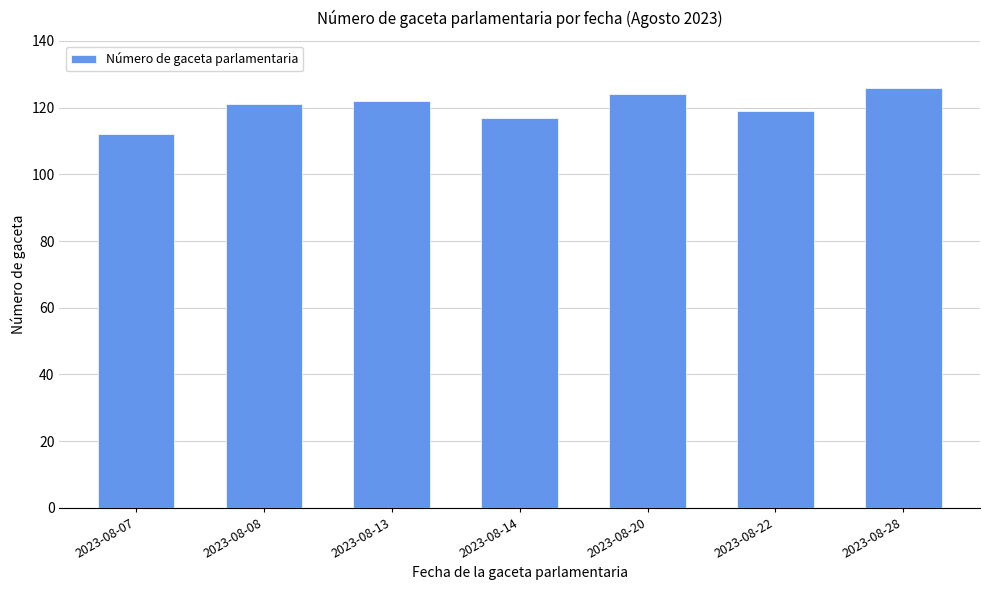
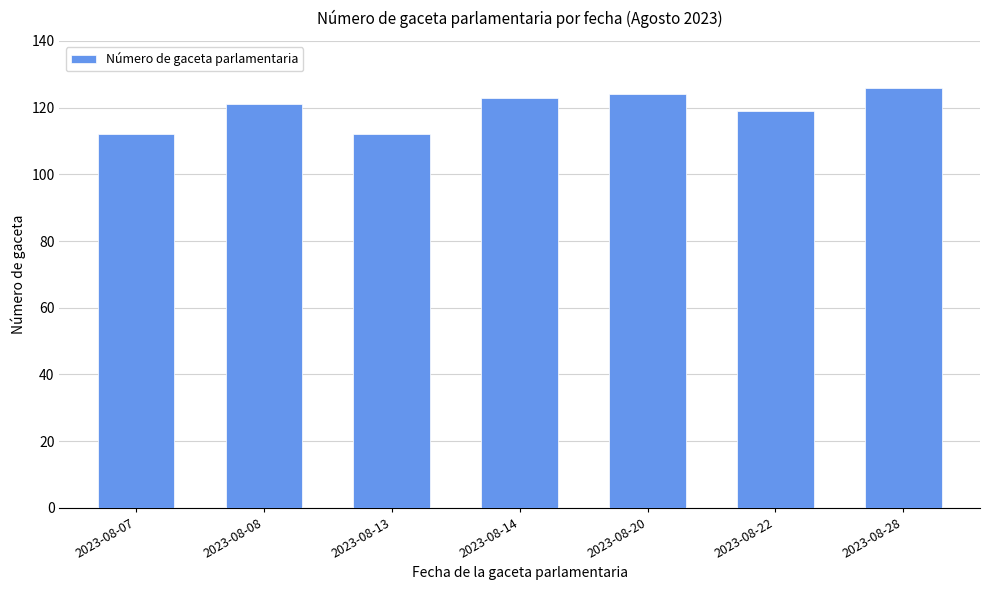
  {
    "2023-08-07": 112,
    "2023-08-08": 121,
-   "2023-08-13": 122,
-   "2023-08-14": 117,
+   "2023-08-13": 112,
+   "2023-08-14": 123,
    "2023-08-20": 124,
    "2023-08-22": 119,
    "2023-08-28": 126
  }
